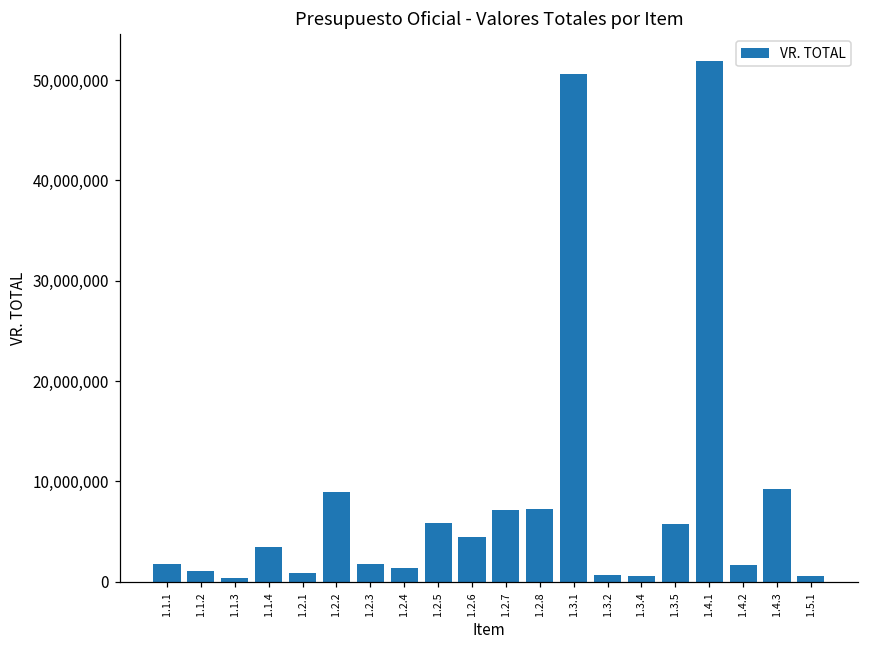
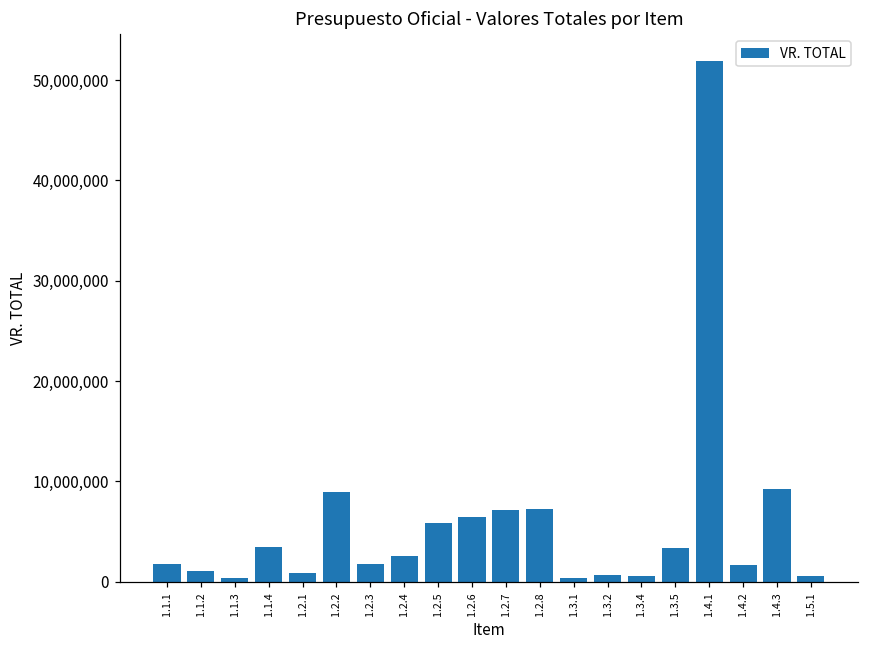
  {
    "1.1.1": "2,000,000",
    "1.1.2": "1,000,000",
    "1.1.3": "0",
    "1.1.4": "3,000,000",
    "1.2.1": "1,000,000",
    "1.2.2": "9,000,000",
    "1.2.3": "2,000,000",
-   "1.2.4": "1,000,000",
+   "1.2.4": "3,000,000",
    "1.2.5": "6,000,000",
-   "1.2.6": "4,000,000",
+   "1.2.6": "6,000,000",
    "1.2.7": "7,000,000",
    "1.2.8": "7,000,000",
-   "1.3.1": "51,000,000",
+   "1.3.1": "0",
    "1.3.2": "1,000,000",
    "1.3.4": "1,000,000",
-   "1.3.5": "6,000,000",
+   "1.3.5": "3,000,000",
    "1.4.1": "52,000,000",
    "1.4.2": "2,000,000",
    "1.4.3": "9,000,000",
    "1.5.1": "1,000,000"
  }
